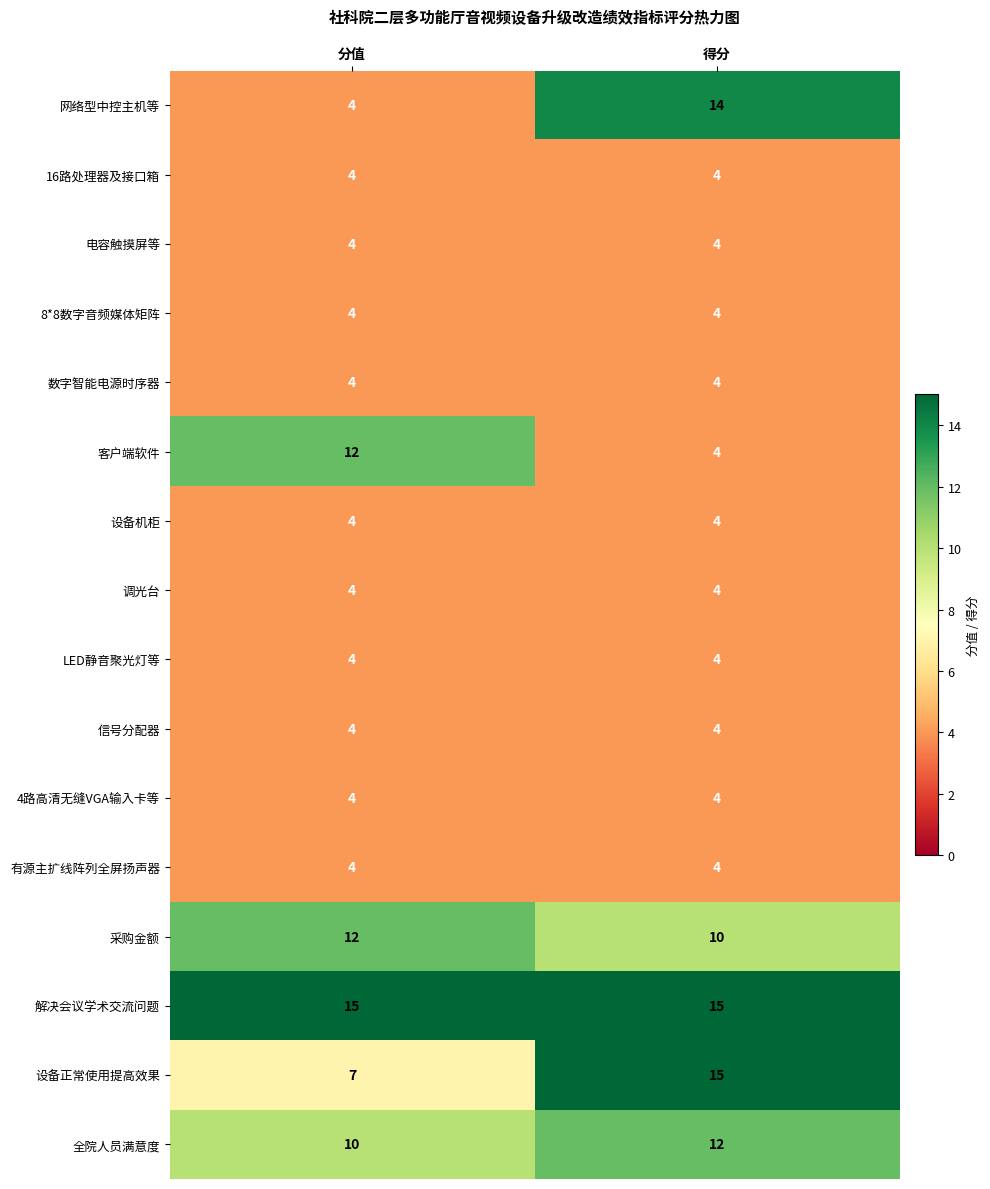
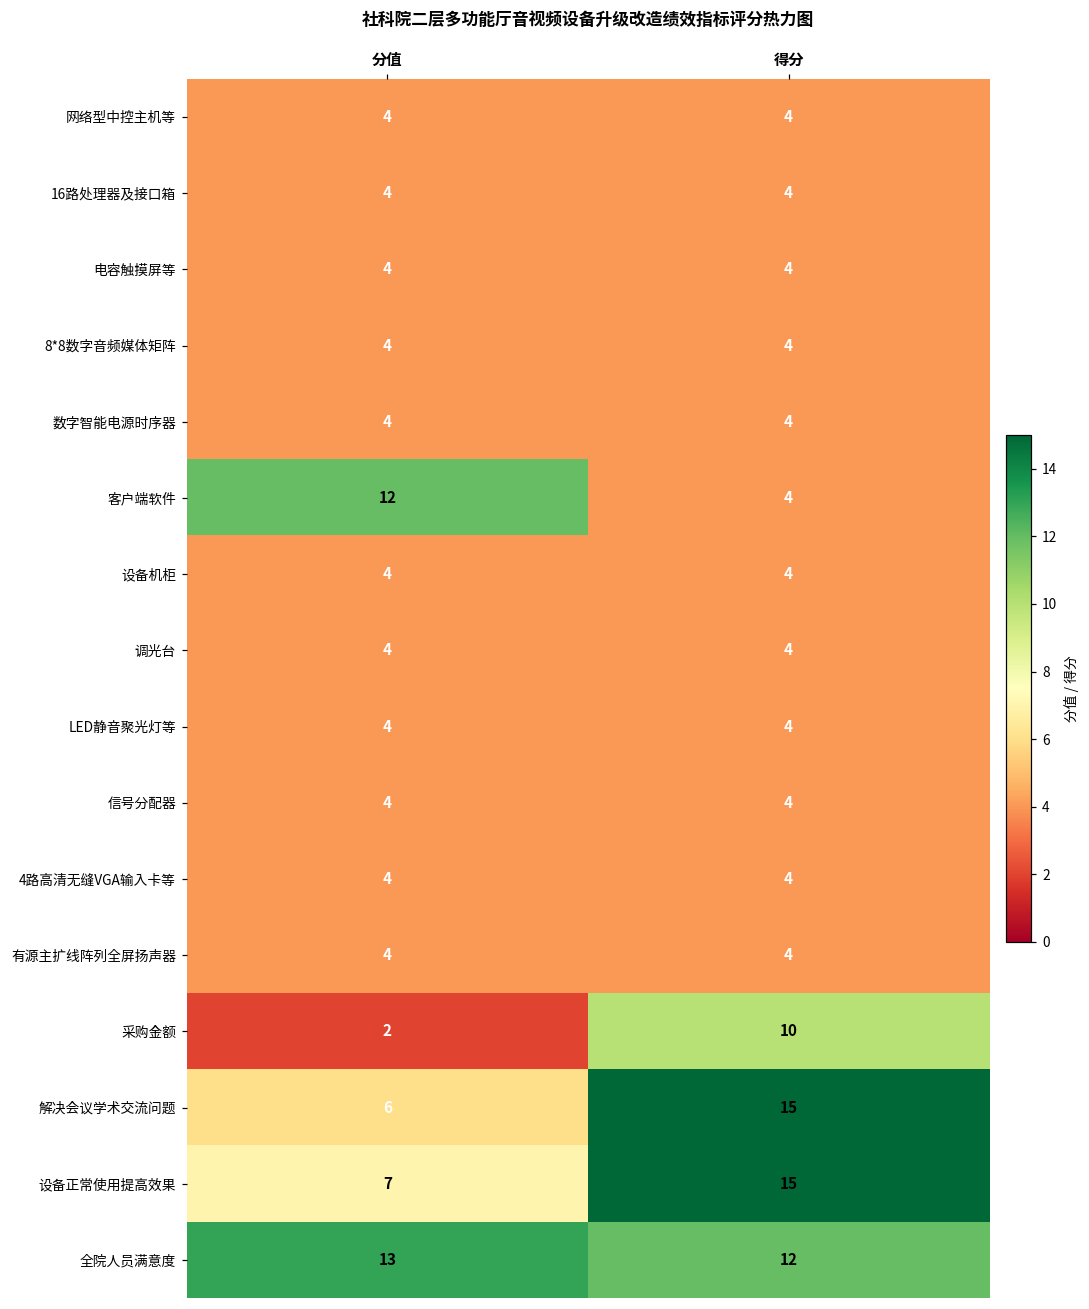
  {
    "网络型中控主机等": {
      "分值": 4,
-     "得分": 14
+     "得分": 4
    },
    "16路处理器及接口箱": {
      "分值": 4,
      "得分": 4
    },
    "电容触摸屏等": {
      "分值": 4,
      "得分": 4
    },
    "8*8数字音频媒体矩阵": {
      "分值": 4,
      "得分": 4
    },
    "数字智能电源时序器": {
      "分值": 4,
      "得分": 4
    },
    "客户端软件": {
      "分值": 12,
      "得分": 4
    },
    "设备机柜": {
      "分值": 4,
      "得分": 4
    },
    "调光台": {
      "分值": 4,
      "得分": 4
    },
    "LED静音聚光灯等": {
      "分值": 4,
      "得分": 4
    },
    "信号分配器": {
      "分值": 4,
      "得分": 4
    },
    "4路高清无缝VGA输入卡等": {
      "分值": 4,
      "得分": 4
    },
    "有源主扩线阵列全屏扬声器": {
      "分值": 4,
      "得分": 4
    },
    "采购金额": {
-     "分值": 12,
+     "分值": 2,
      "得分": 10
    },
    "解决会议学术交流问题": {
-     "分值": 15,
+     "分值": 6,
      "得分": 15
    },
    "设备正常使用提高效果": {
      "分值": 7,
      "得分": 15
    },
    "全院人员满意度": {
-     "分值": 10,
+     "分值": 13,
      "得分": 12
    }
  }
